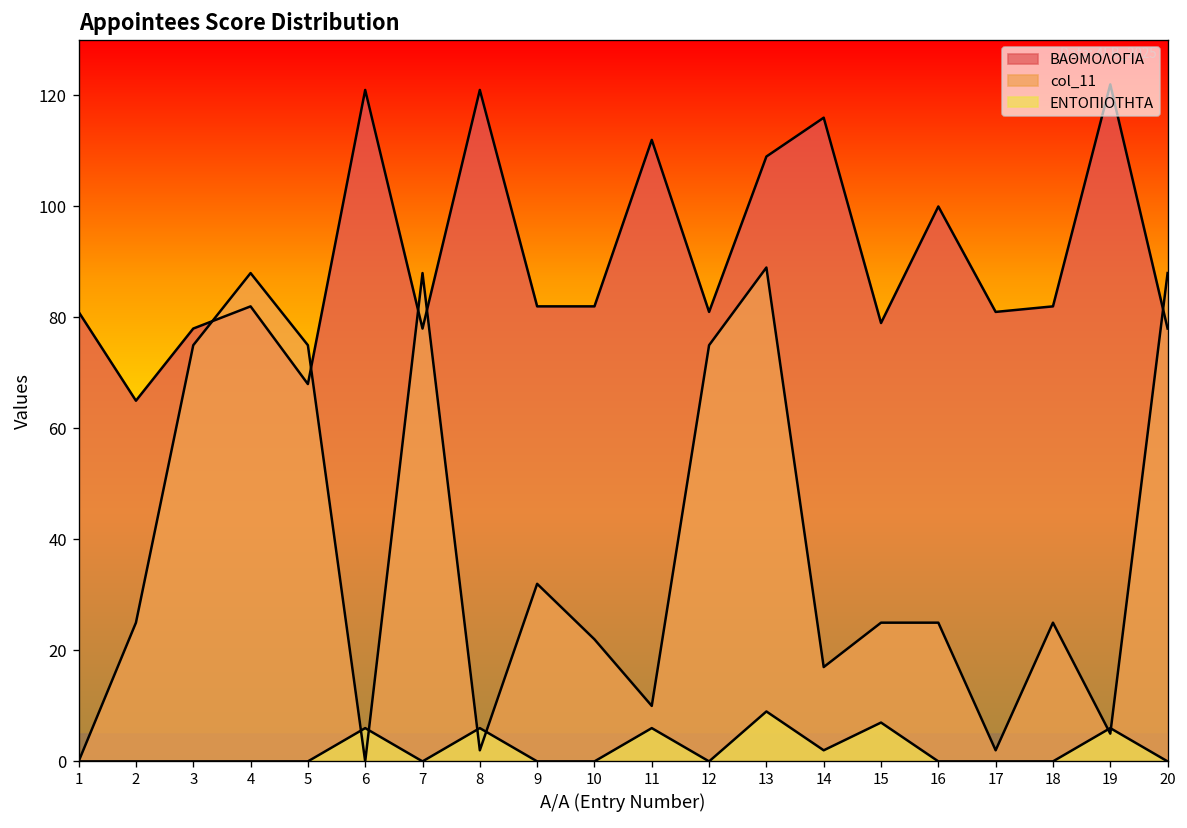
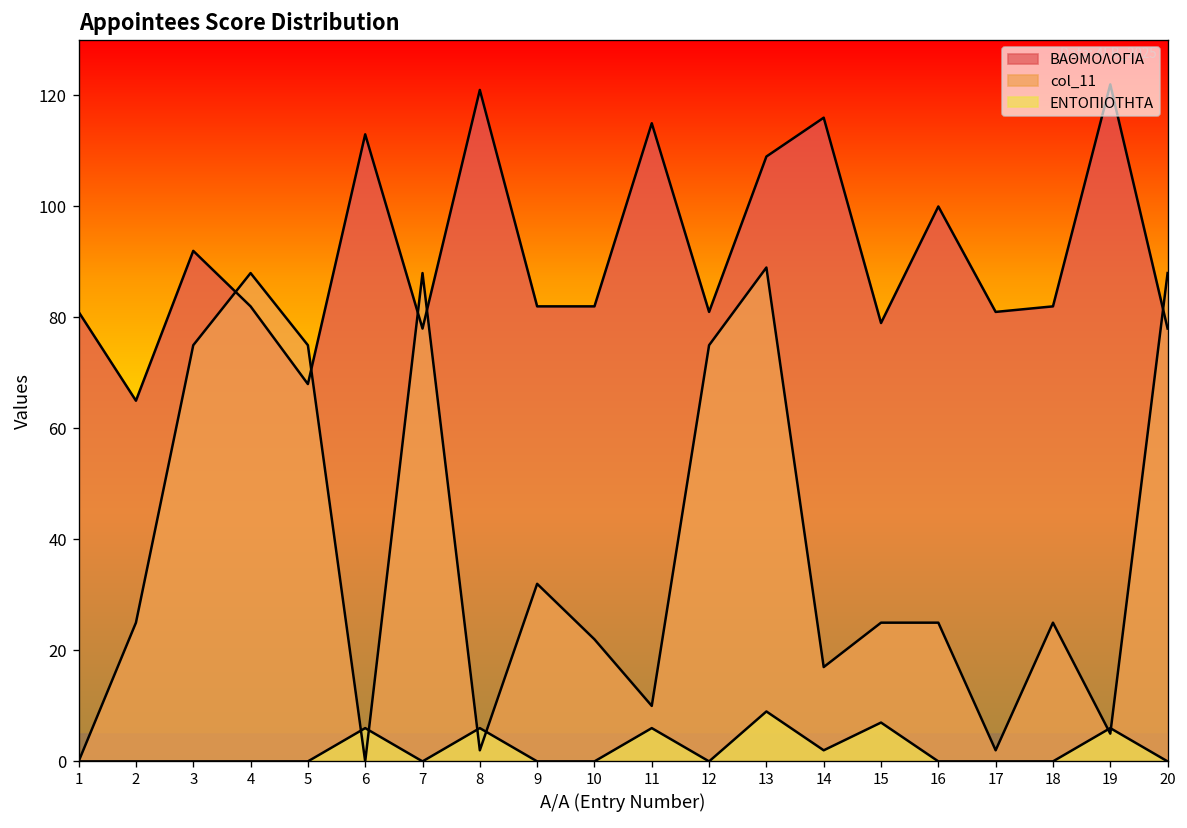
  {
    "ΒΑΘΜΟΛΟΓΙΑ": {
      "1": 81,
      "2": 65,
-     "3": 78,
+     "3": 92,
      "4": 82,
      "5": 68,
-     "6": 121,
+     "6": 113,
      "7": 78,
      "8": 121,
      "9": 82,
      "10": 82,
-     "11": 112,
+     "11": 115,
      "12": 81,
      "13": 109,
      "14": 116,
      "15": 79,
      "16": 100,
      "17": 81,
      "18": 82,
      "20": 78
    },
    "col_11": {
      "2": 25,
      "3": 75,
      "4": 88,
      "5": 75,
      "7": 88,
      "9": 32,
      "10": 22,
      "11": 10,
      "12": 75,
      "13": 89,
      "14": 17,
      "15": 25,
      "16": 25,
      "18": 25,
      "20": 88
    },
    "ΕΝΤΟΠΙΟΤΗΤΑ": {
      "6": 6,
      "8": 6,
      "11": 6,
      "13": 9,
      "15": 7,
      "19": 6
    }
  }
